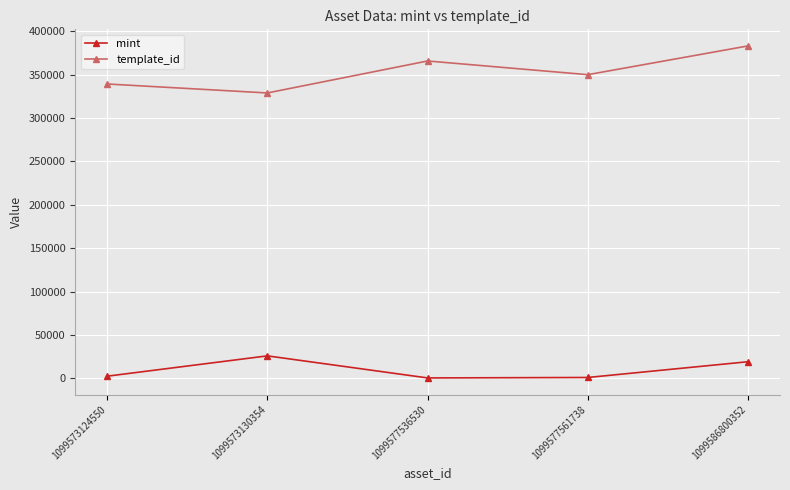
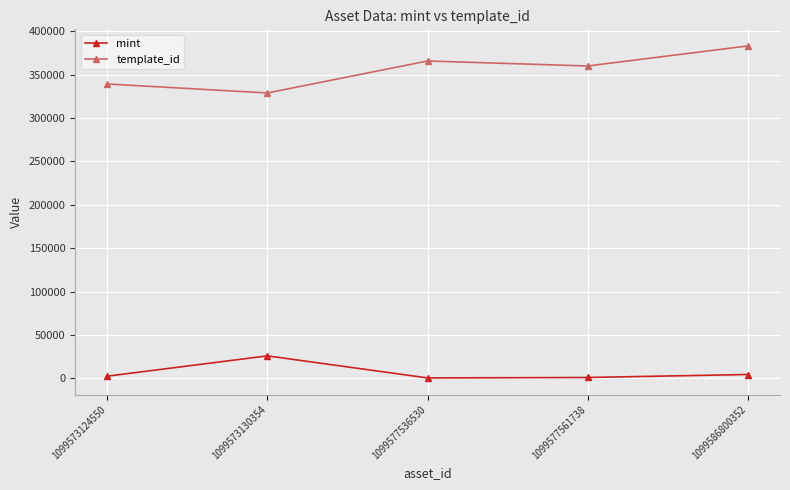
  {
    "mint": {
      "1099573124550": 0,
      "1099573130354": 30000,
      "1099577536530": 0,
      "1099577561738": 0,
-     "1099586800352": 20000
+     "1099586800352": 0
    },
    "template_id": {
      "1099573124550": 340000,
      "1099573130354": 330000,
      "1099577536530": 370000,
-     "1099577561738": 350000,
+     "1099577561738": 360000,
      "1099586800352": 380000
    }
  }
